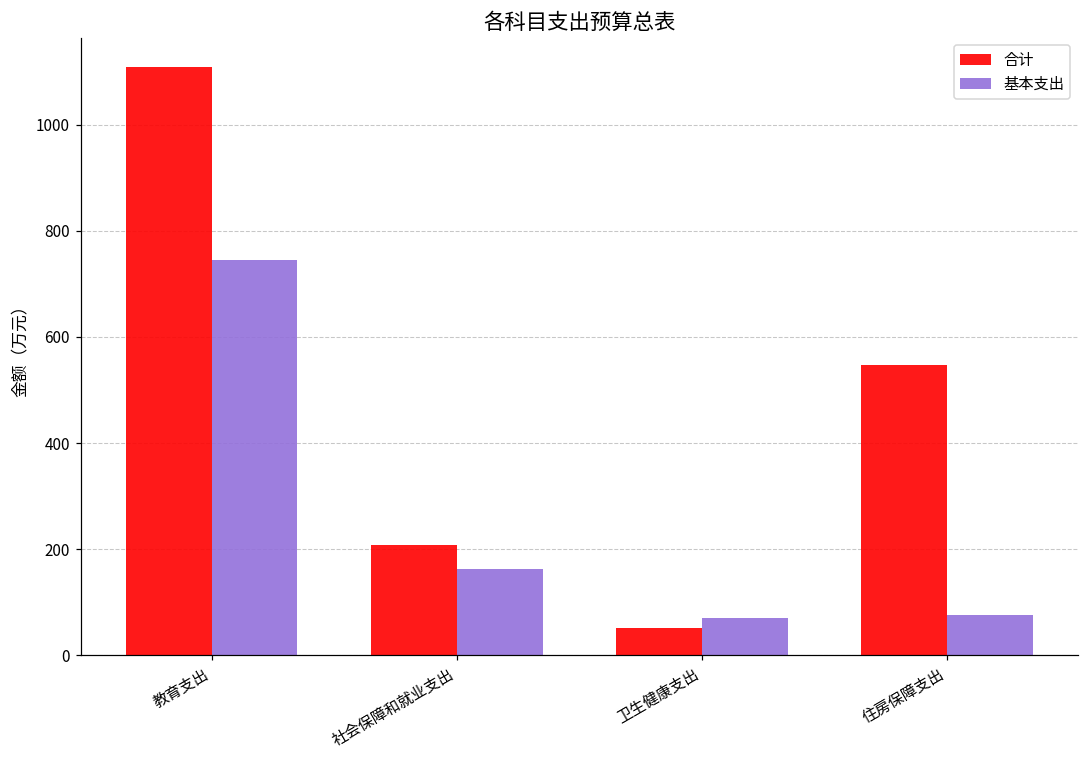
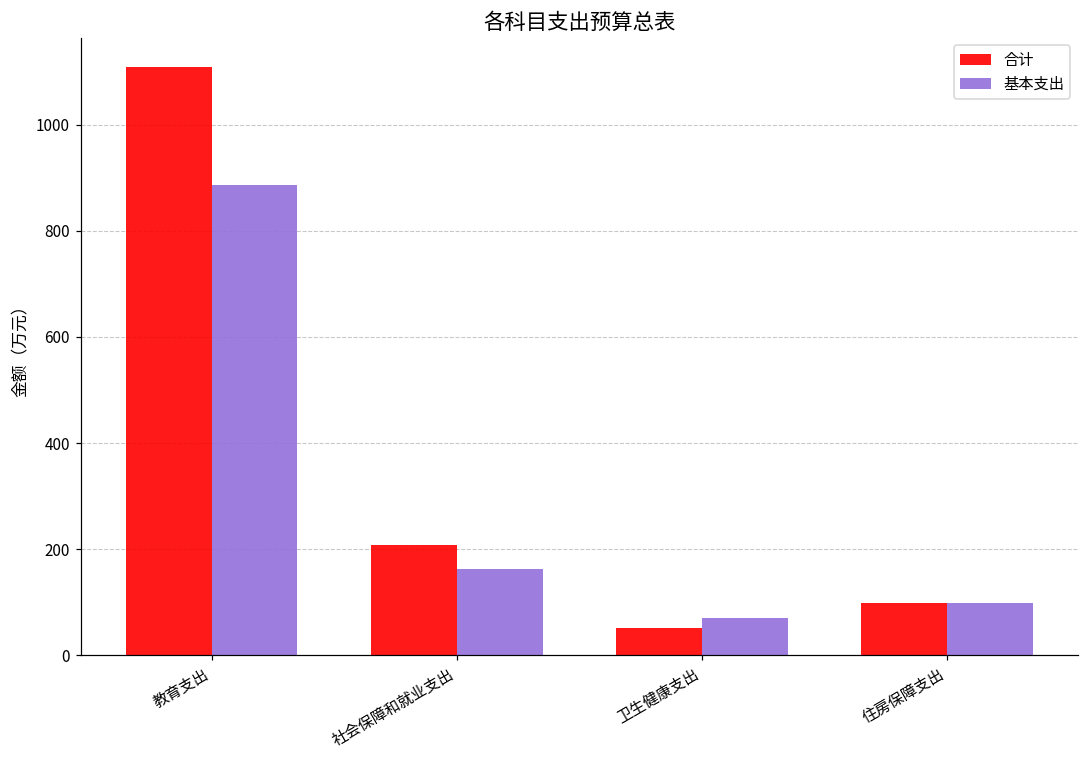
  {
    "合计": {
      "教育支出": 1110,
      "社会保障和就业支出": 210,
      "卫生健康支出": 50,
-     "住房保障支出": 550
+     "住房保障支出": 100
    },
    "基本支出": {
-     "教育支出": 740,
+     "教育支出": 890,
      "社会保障和就业支出": 160,
      "卫生健康支出": 70,
-     "住房保障支出": 80
+     "住房保障支出": 100
    }
  }
